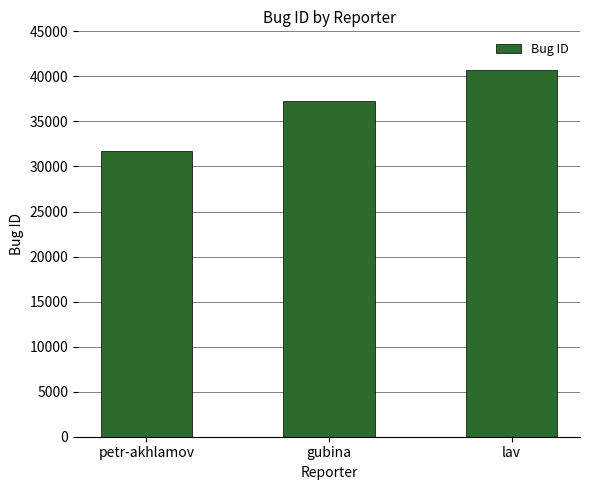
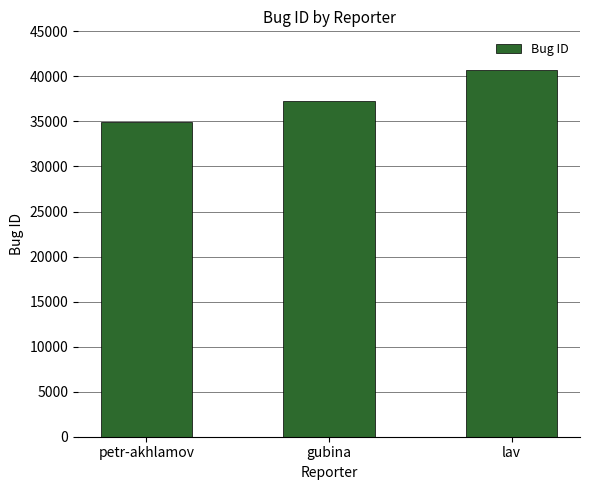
  {
-   "petr-akhlamov": 32000,
+   "petr-akhlamov": 35000,
    "gubina": 37000,
    "lav": 41000
  }
